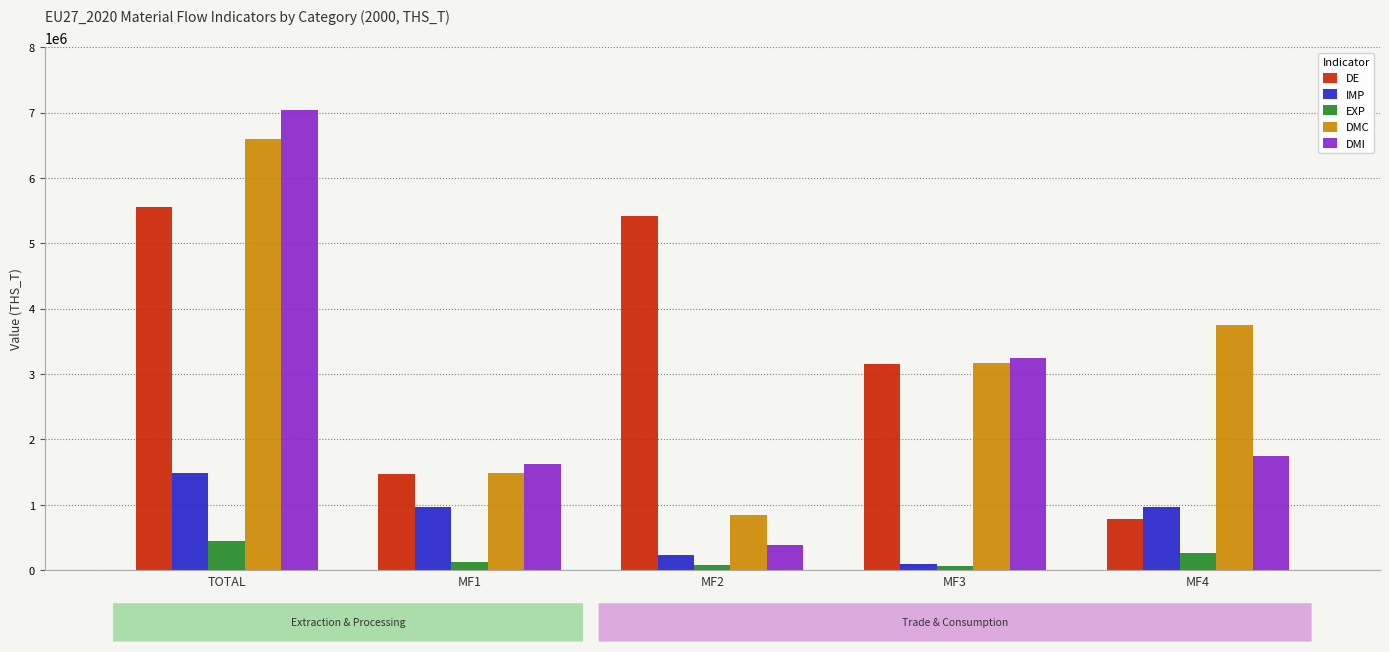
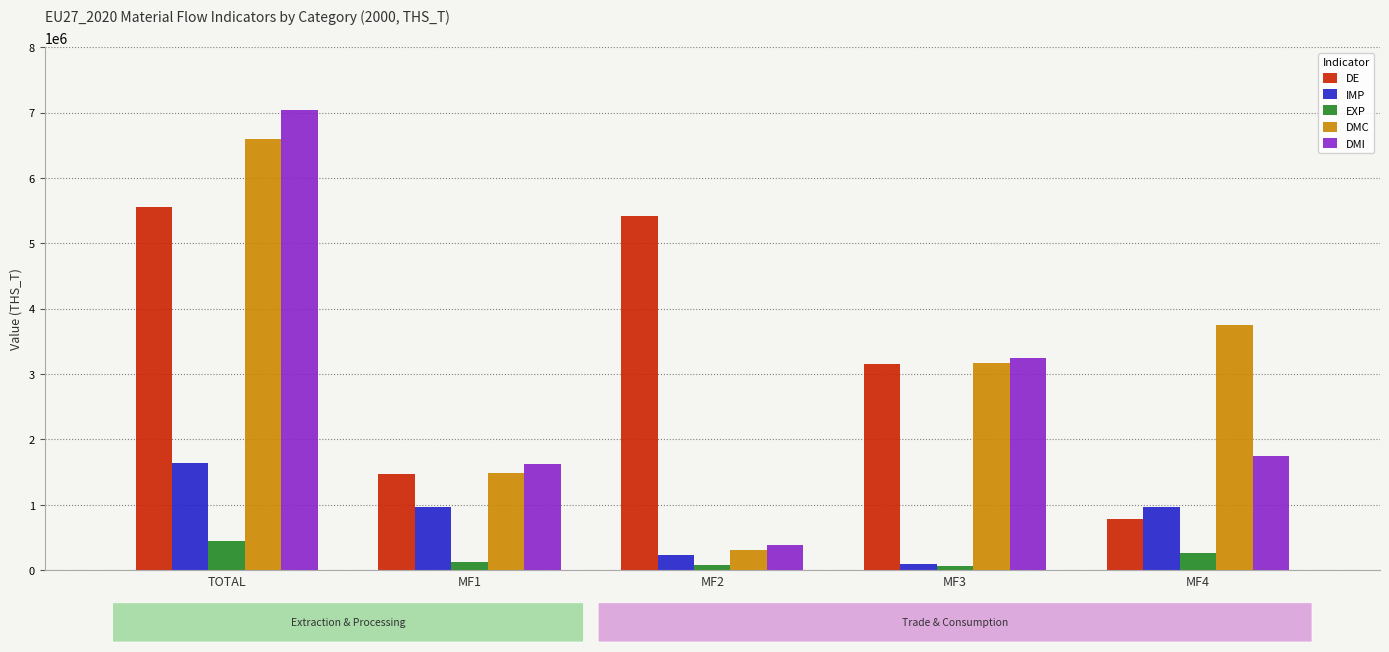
  {
    "DE": {
      "TOTAL": 5600000,
      "MF1": 1500000,
      "MF2": 5400000,
      "MF3": 3200000,
      "MF4": 800000
    },
    "IMP": {
-     "TOTAL": 1500000,
+     "TOTAL": 1600000,
      "MF1": 1000000,
      "MF2": 200000,
      "MF3": 100000,
      "MF4": 1000000
    },
    "EXP": {
      "TOTAL": 400000,
      "MF1": 100000,
      "MF2": 100000,
      "MF3": 100000,
      "MF4": 300000
    },
    "DMC": {
      "TOTAL": 6600000,
      "MF1": 1500000,
-     "MF2": 800000,
+     "MF2": 300000,
      "MF3": 3200000,
      "MF4": 3700000
    },
    "DMI": {
      "TOTAL": 7000000,
      "MF1": 1600000,
      "MF2": 400000,
      "MF3": 3200000,
      "MF4": 1800000
    }
  }
